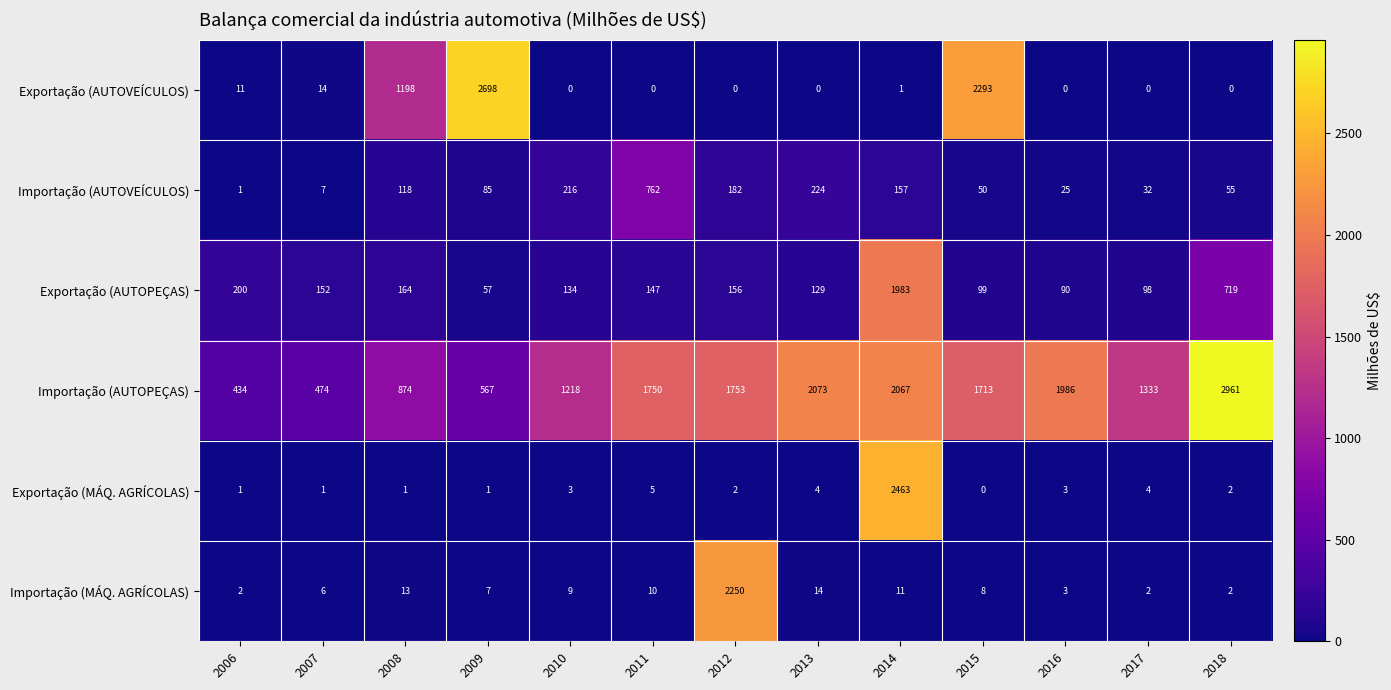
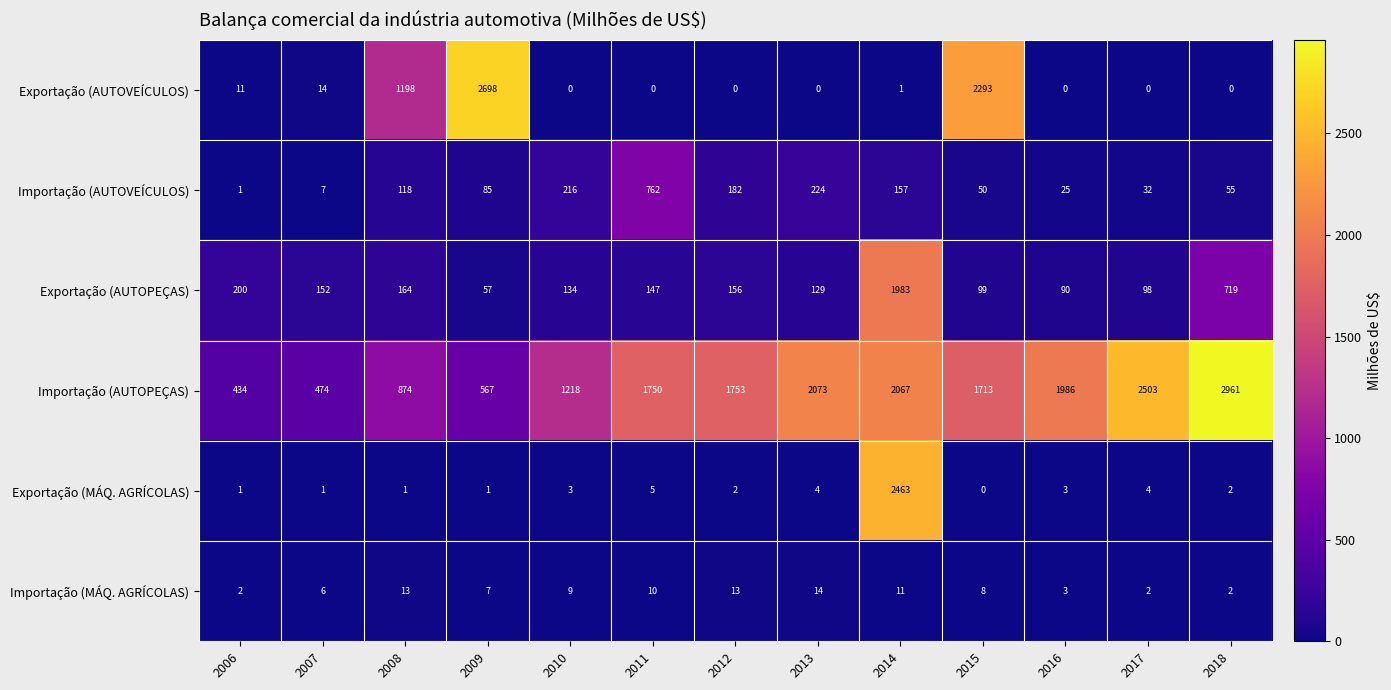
  {
    "Exportação (AUTOVEÍCULOS)": {
      "2006": 11,
      "2007": 14,
      "2008": 1198,
      "2009": 2698,
      "2010": 0,
      "2011": 0,
      "2012": 0,
      "2013": 0,
      "2014": 1,
      "2015": 2293,
      "2016": 0,
      "2017": 0,
      "2018": 0
    },
    "Importação (AUTOVEÍCULOS)": {
      "2006": 1,
      "2007": 7,
      "2008": 118,
      "2009": 85,
      "2010": 216,
      "2011": 762,
      "2012": 182,
      "2013": 224,
      "2014": 157,
      "2015": 50,
      "2016": 25,
      "2017": 32,
      "2018": 55
    },
    "Exportação (AUTOPEÇAS)": {
      "2006": 200,
      "2007": 152,
      "2008": 164,
      "2009": 57,
      "2010": 134,
      "2011": 147,
      "2012": 156,
      "2013": 129,
      "2014": 1983,
      "2015": 99,
      "2016": 90,
      "2017": 98,
      "2018": 719
    },
    "Importação (AUTOPEÇAS)": {
      "2006": 434,
      "2007": 474,
      "2008": 874,
      "2009": 567,
      "2010": 1218,
      "2011": 1750,
      "2012": 1753,
      "2013": 2073,
      "2014": 2067,
      "2015": 1713,
      "2016": 1986,
-     "2017": 1333,
+     "2017": 2503,
      "2018": 2961
    },
    "Exportação (MÁQ. AGRÍCOLAS)": {
      "2006": 1,
      "2007": 1,
      "2008": 1,
      "2009": 1,
      "2010": 3,
      "2011": 5,
      "2012": 2,
      "2013": 4,
      "2014": 2463,
      "2015": 0,
      "2016": 3,
      "2017": 4,
      "2018": 2
    },
    "Importação (MÁQ. AGRÍCOLAS)": {
      "2006": 2,
      "2007": 6,
      "2008": 13,
      "2009": 7,
      "2010": 9,
      "2011": 10,
-     "2012": 2250,
+     "2012": 13,
      "2013": 14,
      "2014": 11,
      "2015": 8,
      "2016": 3,
      "2017": 2,
      "2018": 2
    }
  }
